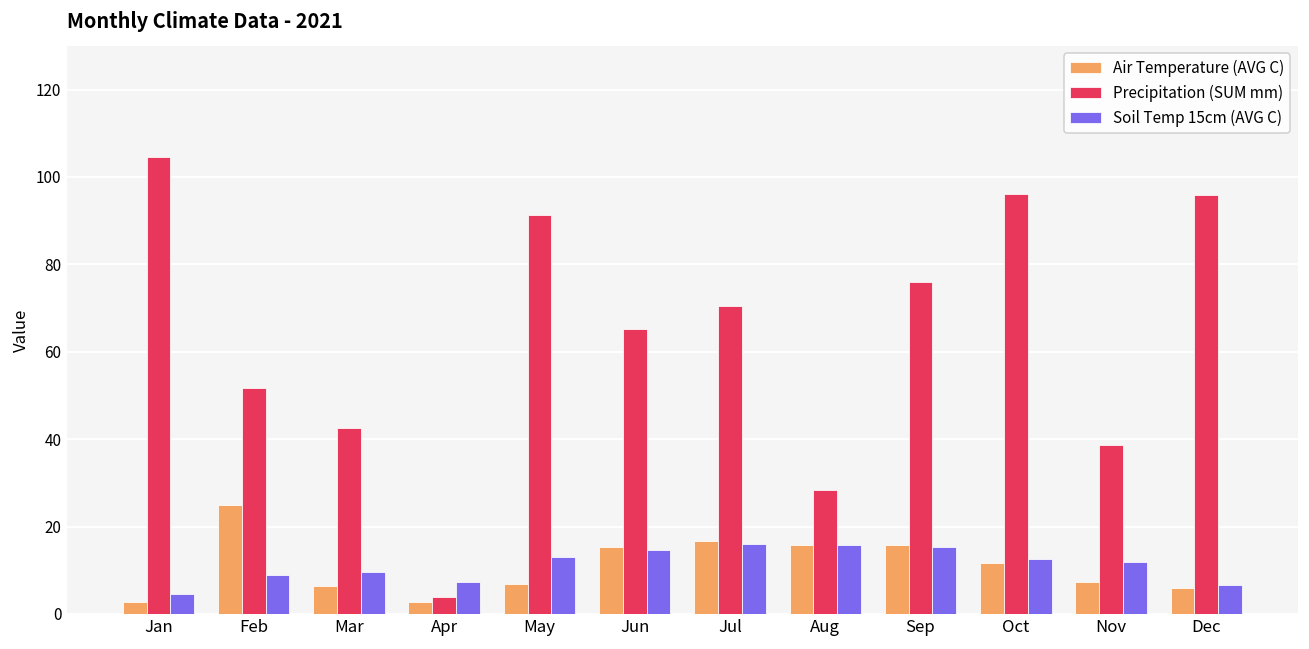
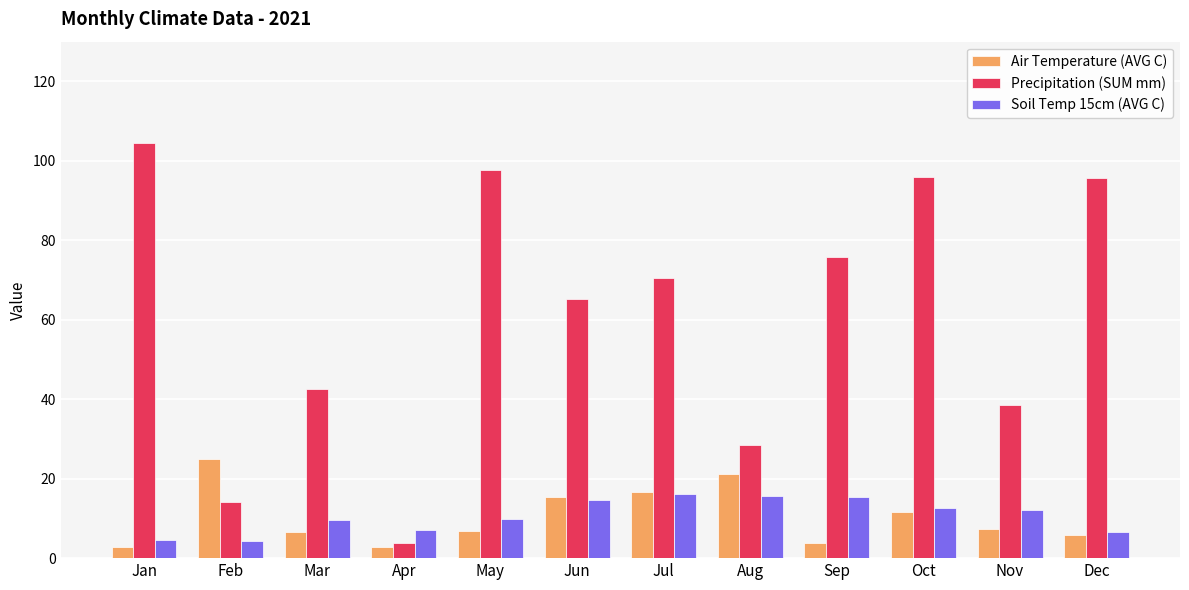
  {
    "Air Temperature (AVG C)": {
      "Jan": 3,
      "Feb": 25,
      "Mar": 7,
      "Apr": 3,
      "May": 7,
      "Jun": 15,
      "Jul": 17,
-     "Aug": 16,
-     "Sep": 16,
+     "Aug": 21,
+     "Sep": 4,
      "Oct": 12,
      "Nov": 7,
      "Dec": 6
    },
    "Precipitation (SUM mm)": {
      "Jan": 105,
-     "Feb": 52,
+     "Feb": 14,
      "Mar": 43,
      "Apr": 4,
-     "May": 91,
+     "May": 98,
      "Jun": 65,
      "Jul": 70,
      "Aug": 28,
      "Sep": 76,
      "Oct": 96,
      "Nov": 39,
      "Dec": 96
    },
    "Soil Temp 15cm (AVG C)": {
      "Jan": 5,
-     "Feb": 9,
+     "Feb": 4,
      "Mar": 10,
      "Apr": 7,
-     "May": 13,
+     "May": 10,
      "Jun": 15,
      "Jul": 16,
      "Aug": 16,
      "Sep": 15,
      "Oct": 13,
      "Nov": 12,
      "Dec": 7
    }
  }
